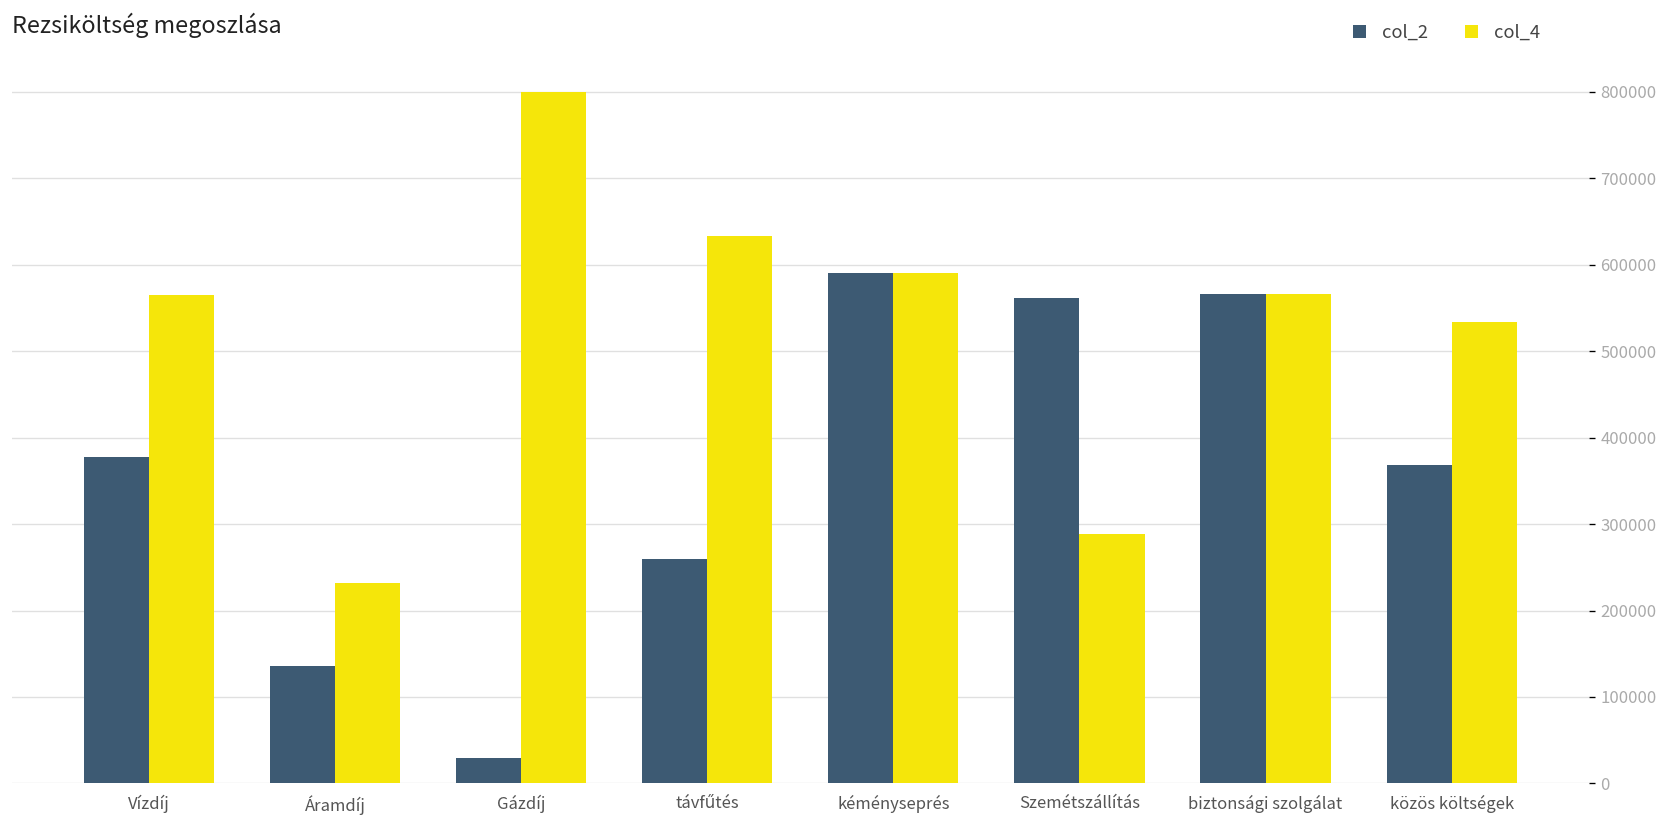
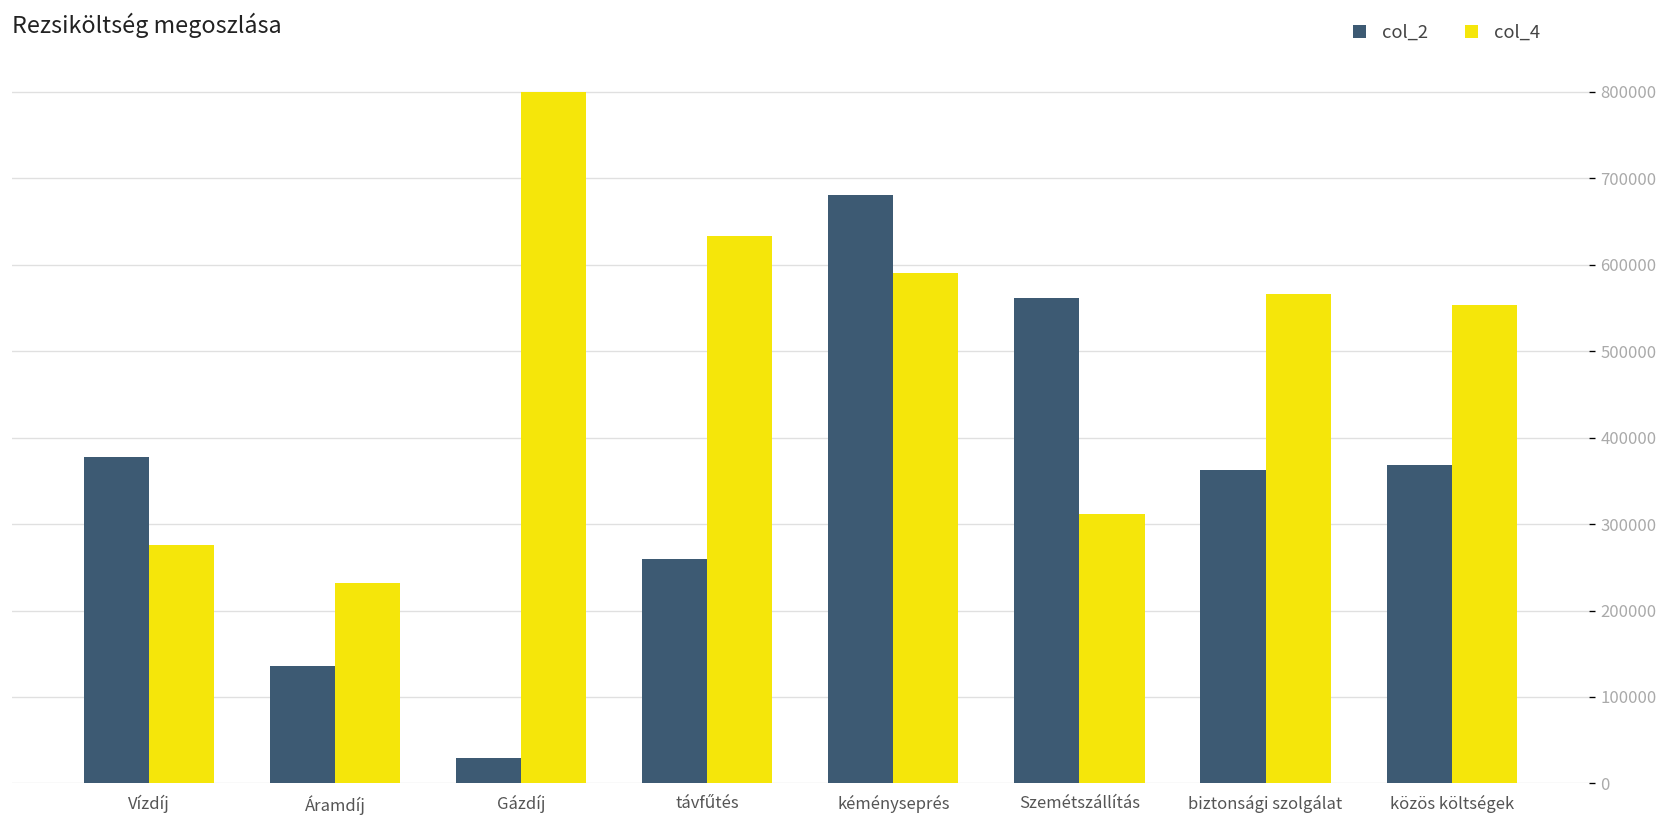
  {
    "col_2": {
      "Vízdíj": 380000,
      "Áramdíj": 140000,
      "Gázdíj": 30000,
      "távfűtés": 260000,
-     "kéményseprés": 590000,
+     "kéményseprés": 680000,
      "Szemétszállítás": 560000,
-     "biztonsági szolgálat": 570000,
+     "biztonsági szolgálat": 360000,
      "közös költségek": 370000
    },
    "col_4": {
-     "Vízdíj": 570000,
+     "Vízdíj": 280000,
      "Áramdíj": 230000,
      "Gázdíj": 800000,
      "távfűtés": 630000,
      "kéményseprés": 590000,
-     "Szemétszállítás": 290000,
+     "Szemétszállítás": 310000,
      "biztonsági szolgálat": 570000,
-     "közös költségek": 530000
+     "közös költségek": 550000
    }
  }
